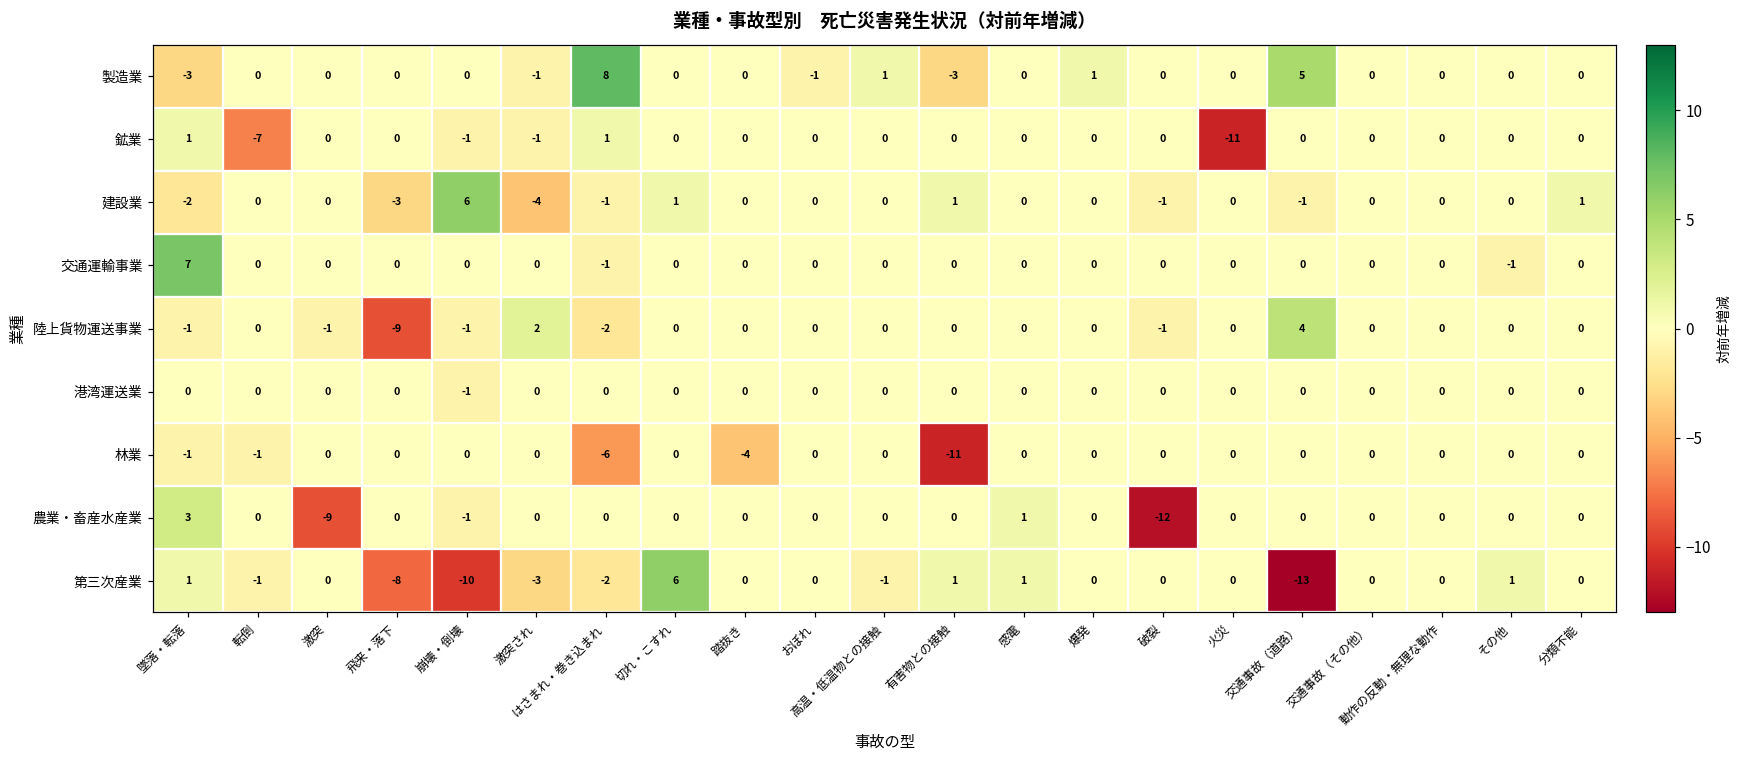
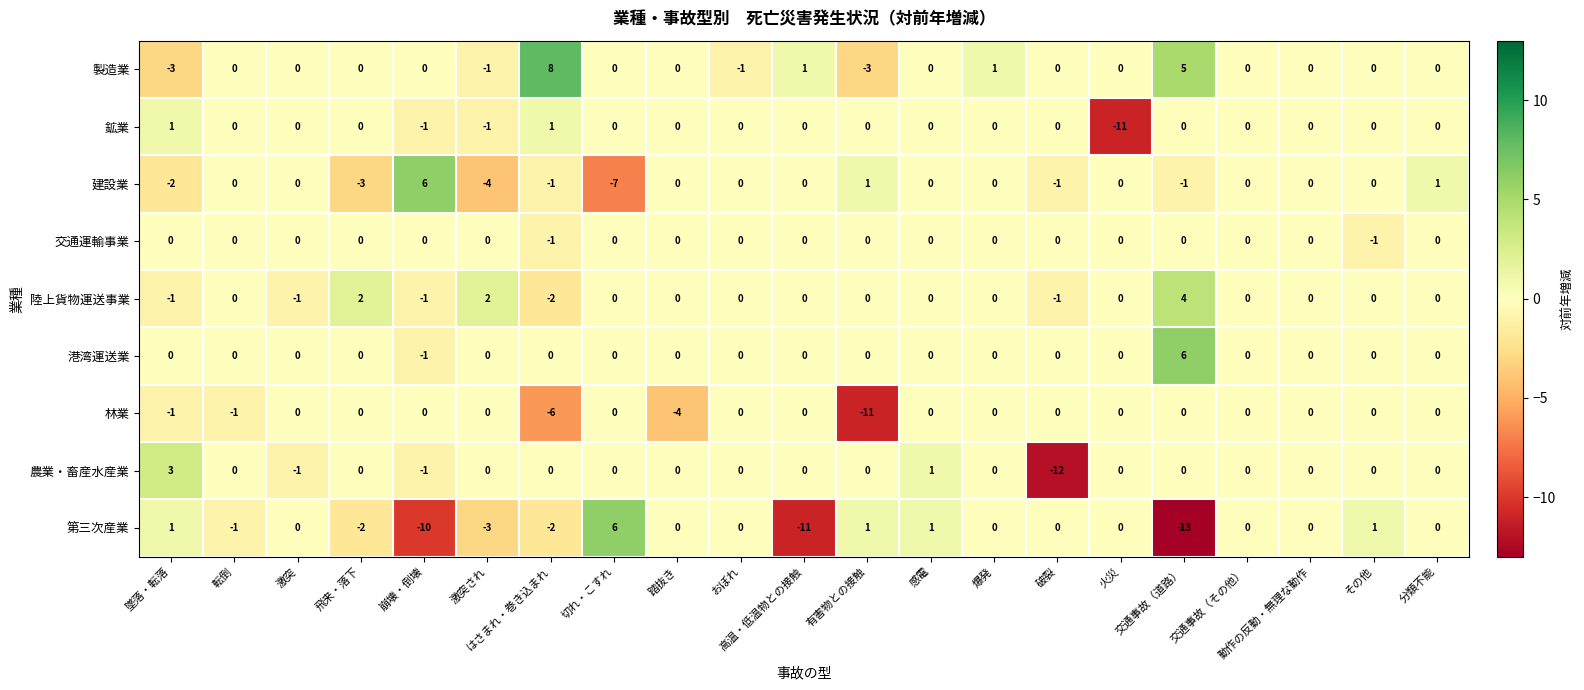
  {
    "製造業": {
      "墜落・転落": -3,
      "転倒": 0,
      "激突": 0,
      "飛来・落下": 0,
      "崩壊・倒壊": 0,
      "激突され": -1,
      "はさまれ・巻き込まれ": 8,
      "切れ・こすれ": 0,
      "踏抜き": 0,
      "おぼれ": -1,
      "高温・低温物との接触": 1,
      "有害物との接触": -3,
      "感電": 0,
      "爆発": 1,
      "破裂": 0,
      "火災": 0,
      "交通事故（道路）": 5,
      "交通事故（その他）": 0,
      "動作の反動・無理な動作": 0,
      "その他": 0,
      "分類不能": 0
    },
    "鉱業": {
      "墜落・転落": 1,
-     "転倒": -7,
+     "転倒": 0,
      "激突": 0,
      "飛来・落下": 0,
      "崩壊・倒壊": -1,
      "激突され": -1,
      "はさまれ・巻き込まれ": 1,
      "切れ・こすれ": 0,
      "踏抜き": 0,
      "おぼれ": 0,
      "高温・低温物との接触": 0,
      "有害物との接触": 0,
      "感電": 0,
      "爆発": 0,
      "破裂": 0,
      "火災": -11,
      "交通事故（道路）": 0,
      "交通事故（その他）": 0,
      "動作の反動・無理な動作": 0,
      "その他": 0,
      "分類不能": 0
    },
    "建設業": {
      "墜落・転落": -2,
      "転倒": 0,
      "激突": 0,
      "飛来・落下": -3,
      "崩壊・倒壊": 6,
      "激突され": -4,
      "はさまれ・巻き込まれ": -1,
-     "切れ・こすれ": 1,
+     "切れ・こすれ": -7,
      "踏抜き": 0,
      "おぼれ": 0,
      "高温・低温物との接触": 0,
      "有害物との接触": 1,
      "感電": 0,
      "爆発": 0,
      "破裂": -1,
      "火災": 0,
      "交通事故（道路）": -1,
      "交通事故（その他）": 0,
      "動作の反動・無理な動作": 0,
      "その他": 0,
      "分類不能": 1
    },
    "交通運輸事業": {
-     "墜落・転落": 7,
+     "墜落・転落": 0,
      "転倒": 0,
      "激突": 0,
      "飛来・落下": 0,
      "崩壊・倒壊": 0,
      "激突され": 0,
      "はさまれ・巻き込まれ": -1,
      "切れ・こすれ": 0,
      "踏抜き": 0,
      "おぼれ": 0,
      "高温・低温物との接触": 0,
      "有害物との接触": 0,
      "感電": 0,
      "爆発": 0,
      "破裂": 0,
      "火災": 0,
      "交通事故（道路）": 0,
      "交通事故（その他）": 0,
      "動作の反動・無理な動作": 0,
      "その他": -1,
      "分類不能": 0
    },
    "陸上貨物運送事業": {
      "墜落・転落": -1,
      "転倒": 0,
      "激突": -1,
-     "飛来・落下": -9,
+     "飛来・落下": 2,
      "崩壊・倒壊": -1,
      "激突され": 2,
      "はさまれ・巻き込まれ": -2,
      "切れ・こすれ": 0,
      "踏抜き": 0,
      "おぼれ": 0,
      "高温・低温物との接触": 0,
      "有害物との接触": 0,
      "感電": 0,
      "爆発": 0,
      "破裂": -1,
      "火災": 0,
      "交通事故（道路）": 4,
      "交通事故（その他）": 0,
      "動作の反動・無理な動作": 0,
      "その他": 0,
      "分類不能": 0
    },
    "港湾運送業": {
      "墜落・転落": 0,
      "転倒": 0,
      "激突": 0,
      "飛来・落下": 0,
      "崩壊・倒壊": -1,
      "激突され": 0,
      "はさまれ・巻き込まれ": 0,
      "切れ・こすれ": 0,
      "踏抜き": 0,
      "おぼれ": 0,
      "高温・低温物との接触": 0,
      "有害物との接触": 0,
      "感電": 0,
      "爆発": 0,
      "破裂": 0,
      "火災": 0,
-     "交通事故（道路）": 0,
+     "交通事故（道路）": 6,
      "交通事故（その他）": 0,
      "動作の反動・無理な動作": 0,
      "その他": 0,
      "分類不能": 0
    },
    "林業": {
      "墜落・転落": -1,
      "転倒": -1,
      "激突": 0,
      "飛来・落下": 0,
      "崩壊・倒壊": 0,
      "激突され": 0,
      "はさまれ・巻き込まれ": -6,
      "切れ・こすれ": 0,
      "踏抜き": -4,
      "おぼれ": 0,
      "高温・低温物との接触": 0,
      "有害物との接触": -11,
      "感電": 0,
      "爆発": 0,
      "破裂": 0,
      "火災": 0,
      "交通事故（道路）": 0,
      "交通事故（その他）": 0,
      "動作の反動・無理な動作": 0,
      "その他": 0,
      "分類不能": 0
    },
    "農業・畜産水産業": {
      "墜落・転落": 3,
      "転倒": 0,
-     "激突": -9,
+     "激突": -1,
      "飛来・落下": 0,
      "崩壊・倒壊": -1,
      "激突され": 0,
      "はさまれ・巻き込まれ": 0,
      "切れ・こすれ": 0,
      "踏抜き": 0,
      "おぼれ": 0,
      "高温・低温物との接触": 0,
      "有害物との接触": 0,
      "感電": 1,
      "爆発": 0,
      "破裂": -12,
      "火災": 0,
      "交通事故（道路）": 0,
      "交通事故（その他）": 0,
      "動作の反動・無理な動作": 0,
      "その他": 0,
      "分類不能": 0
    },
    "第三次産業": {
      "墜落・転落": 1,
      "転倒": -1,
      "激突": 0,
-     "飛来・落下": -8,
+     "飛来・落下": -2,
      "崩壊・倒壊": -10,
      "激突され": -3,
      "はさまれ・巻き込まれ": -2,
      "切れ・こすれ": 6,
      "踏抜き": 0,
      "おぼれ": 0,
-     "高温・低温物との接触": -1,
+     "高温・低温物との接触": -11,
      "有害物との接触": 1,
      "感電": 1,
      "爆発": 0,
      "破裂": 0,
      "火災": 0,
      "交通事故（道路）": -13,
      "交通事故（その他）": 0,
      "動作の反動・無理な動作": 0,
      "その他": 1,
      "分類不能": 0
    }
  }
